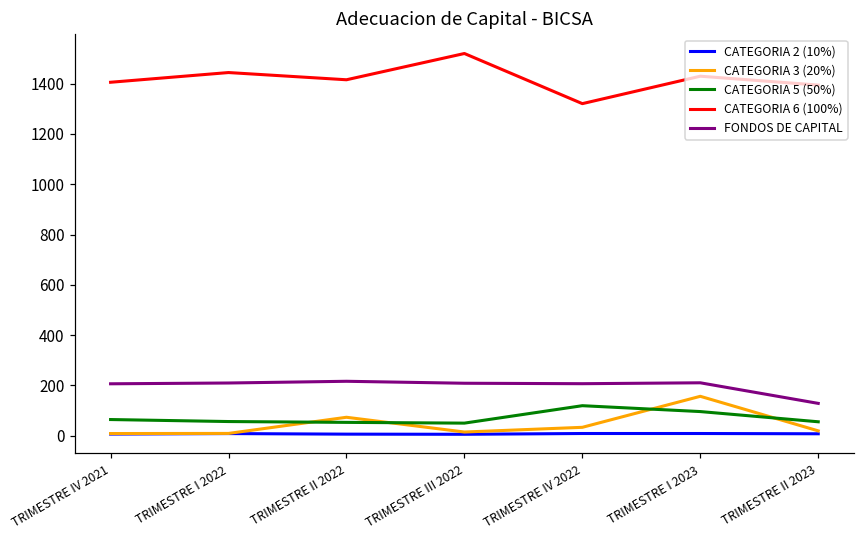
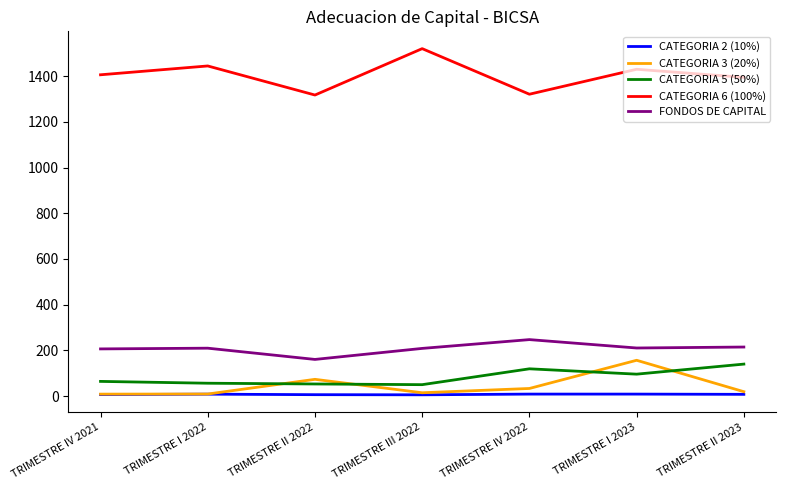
  {
    "CATEGORIA 2 (10%)": {
      "TRIMESTRE II 2022": 10,
      "TRIMESTRE IV 2022": 10,
      "TRIMESTRE I 2023": 10,
      "TRIMESTRE II 2023": 10
    },
    "CATEGORIA 3 (20%)": {
      "TRIMESTRE II 2022": 70,
      "TRIMESTRE IV 2022": 30,
      "TRIMESTRE I 2023": 160,
      "TRIMESTRE II 2023": 20
    },
    "CATEGORIA 5 (50%)": {
      "TRIMESTRE IV 2021": 60,
      "TRIMESTRE I 2022": 60,
      "TRIMESTRE II 2022": 50,
      "TRIMESTRE III 2022": 50,
      "TRIMESTRE IV 2022": 120,
      "TRIMESTRE I 2023": 100,
-     "TRIMESTRE II 2023": 60
+     "TRIMESTRE II 2023": 140
    },
    "CATEGORIA 6 (100%)": {
      "TRIMESTRE IV 2021": 1410,
      "TRIMESTRE I 2022": 1440,
-     "TRIMESTRE II 2022": 1420,
+     "TRIMESTRE II 2022": 1320,
      "TRIMESTRE III 2022": 1520,
      "TRIMESTRE IV 2022": 1320
    },
    "FONDOS DE CAPITAL": {
      "TRIMESTRE IV 2021": 210,
      "TRIMESTRE I 2022": 210,
-     "TRIMESTRE II 2022": 220,
+     "TRIMESTRE II 2022": 160,
      "TRIMESTRE III 2022": 210,
-     "TRIMESTRE IV 2022": 210,
+     "TRIMESTRE IV 2022": 250,
      "TRIMESTRE I 2023": 210,
-     "TRIMESTRE II 2023": 130
+     "TRIMESTRE II 2023": 210
    }
  }
